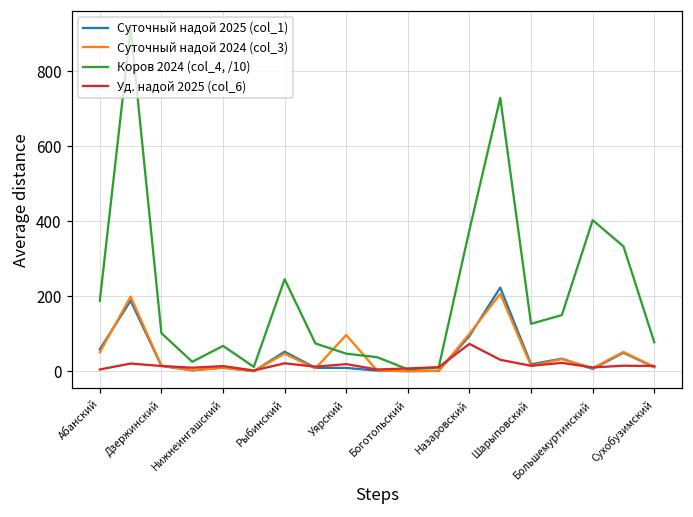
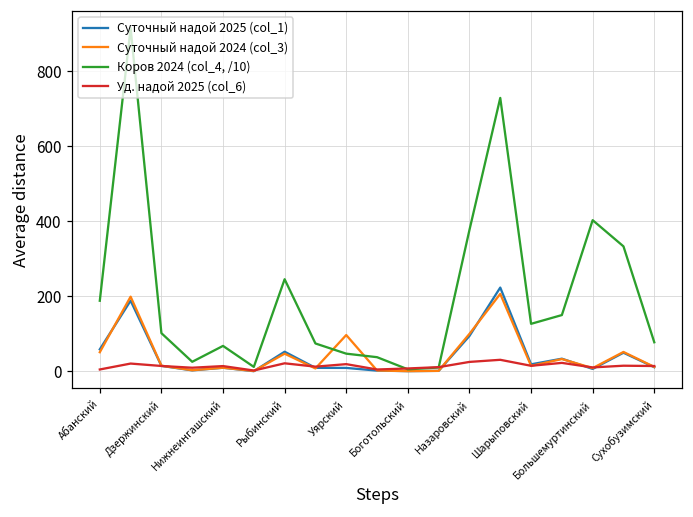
  {
    "Суточный надой 2025 (col_1)": {
      "Абанский": 60,
      "Уярский": 10
    },
    "Суточный надой 2024 (col_3)": {
      "Абанский": 50,
      "Уярский": 100
    },
    "Коров 2024 (col_4, /10)": {
      "Абанский": 190,
      "Дзержинский": 100,
      "Нижнеингашский": 70,
      "Рыбинский": 250,
      "Уярский": 50,
      "Назаровский": 380,
      "Шарыповский": 130,
      "Большемуртинский": 400,
      "Сухобузимский": 80
    },
    "Уд. надой 2025 (col_6)": {
      "Абанский": 0,
      "Рыбинский": 20,
      "Уярский": 20,
-     "Назаровский": 70
+     "Назаровский": 20
    }
  }
